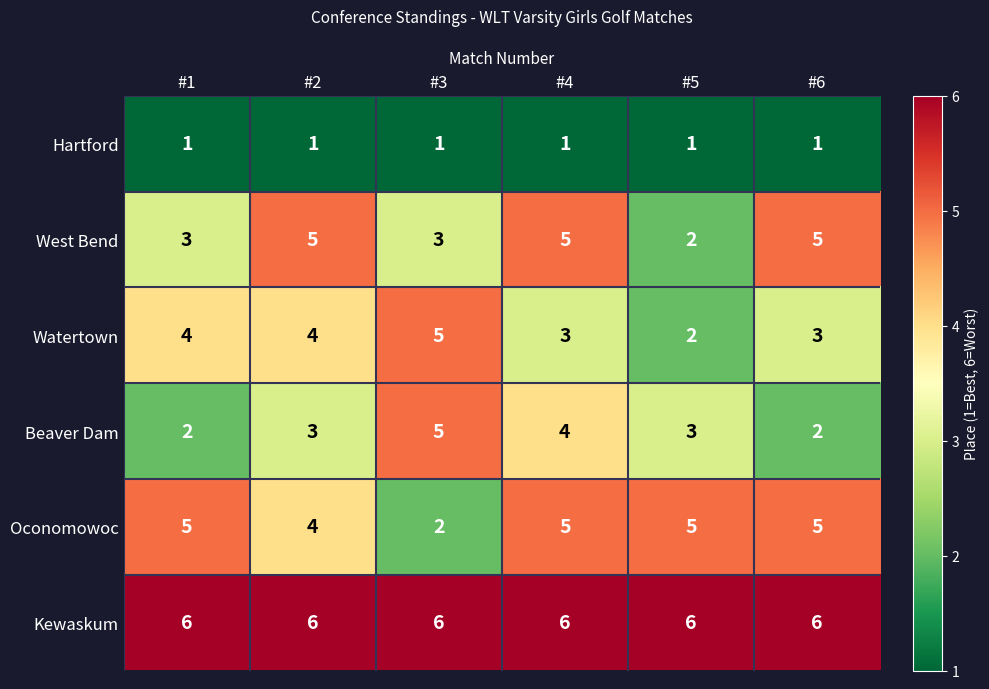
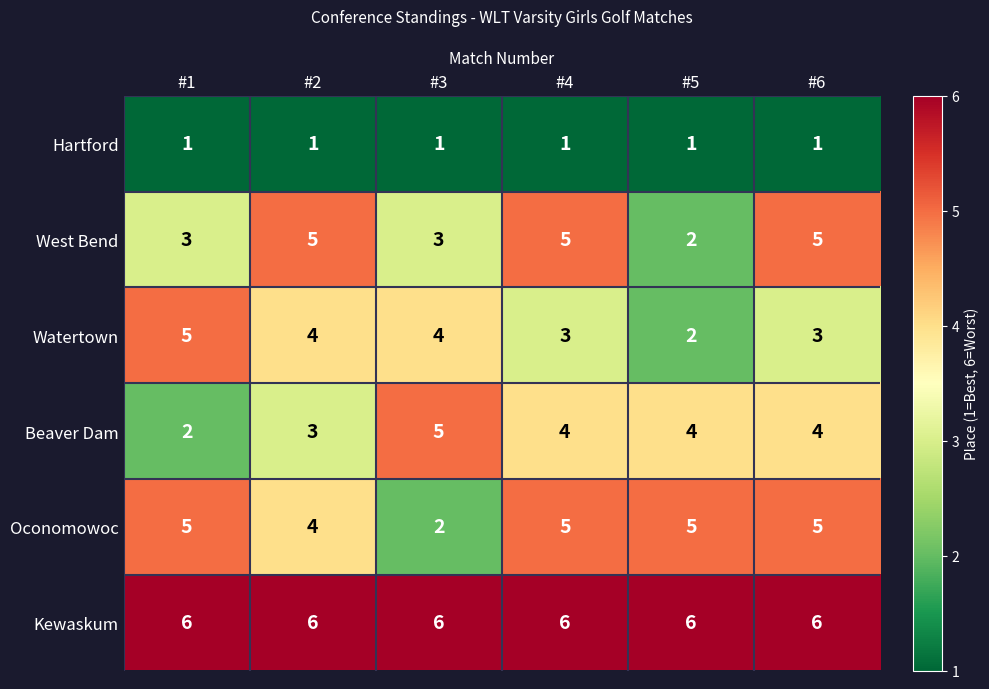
  {
    "Hartford": {
      "#1": 1,
      "#2": 1,
      "#3": 1,
      "#4": 1,
      "#5": 1,
      "#6": 1
    },
    "West Bend": {
      "#1": 3,
      "#2": 5,
      "#3": 3,
      "#4": 5,
      "#5": 2,
      "#6": 5
    },
    "Watertown": {
-     "#1": 4,
+     "#1": 5,
      "#2": 4,
-     "#3": 5,
+     "#3": 4,
      "#4": 3,
      "#5": 2,
      "#6": 3
    },
    "Beaver Dam": {
      "#1": 2,
      "#2": 3,
      "#3": 5,
      "#4": 4,
-     "#5": 3,
-     "#6": 2
+     "#5": 4,
+     "#6": 4
    },
    "Oconomowoc": {
      "#1": 5,
      "#2": 4,
      "#3": 2,
      "#4": 5,
      "#5": 5,
      "#6": 5
    },
    "Kewaskum": {
      "#1": 6,
      "#2": 6,
      "#3": 6,
      "#4": 6,
      "#5": 6,
      "#6": 6
    }
  }
